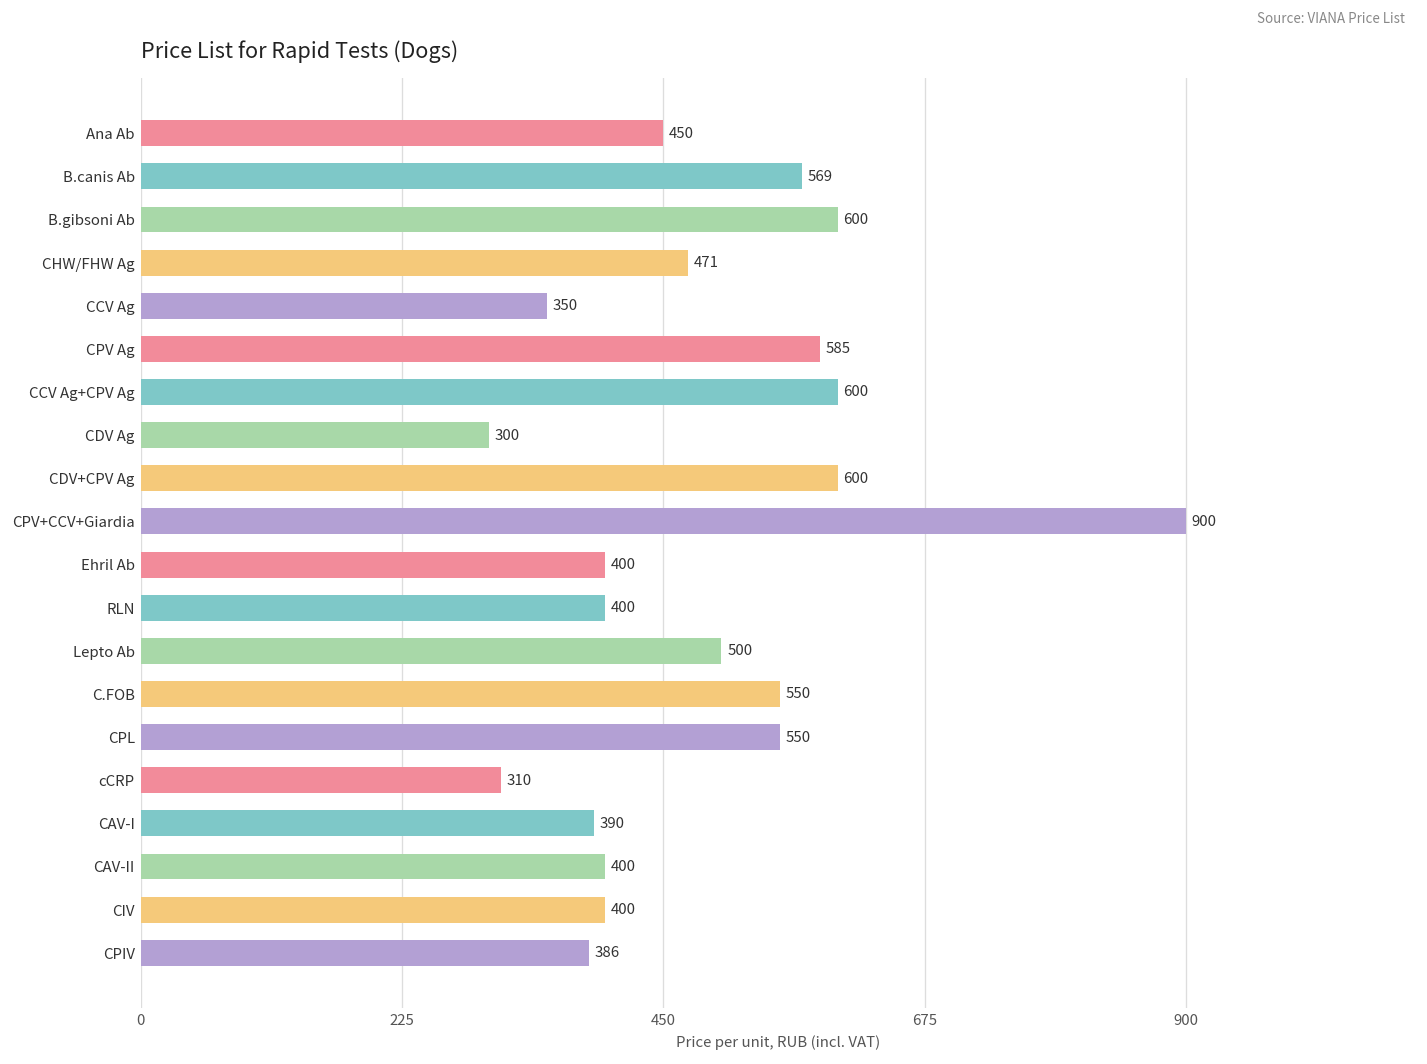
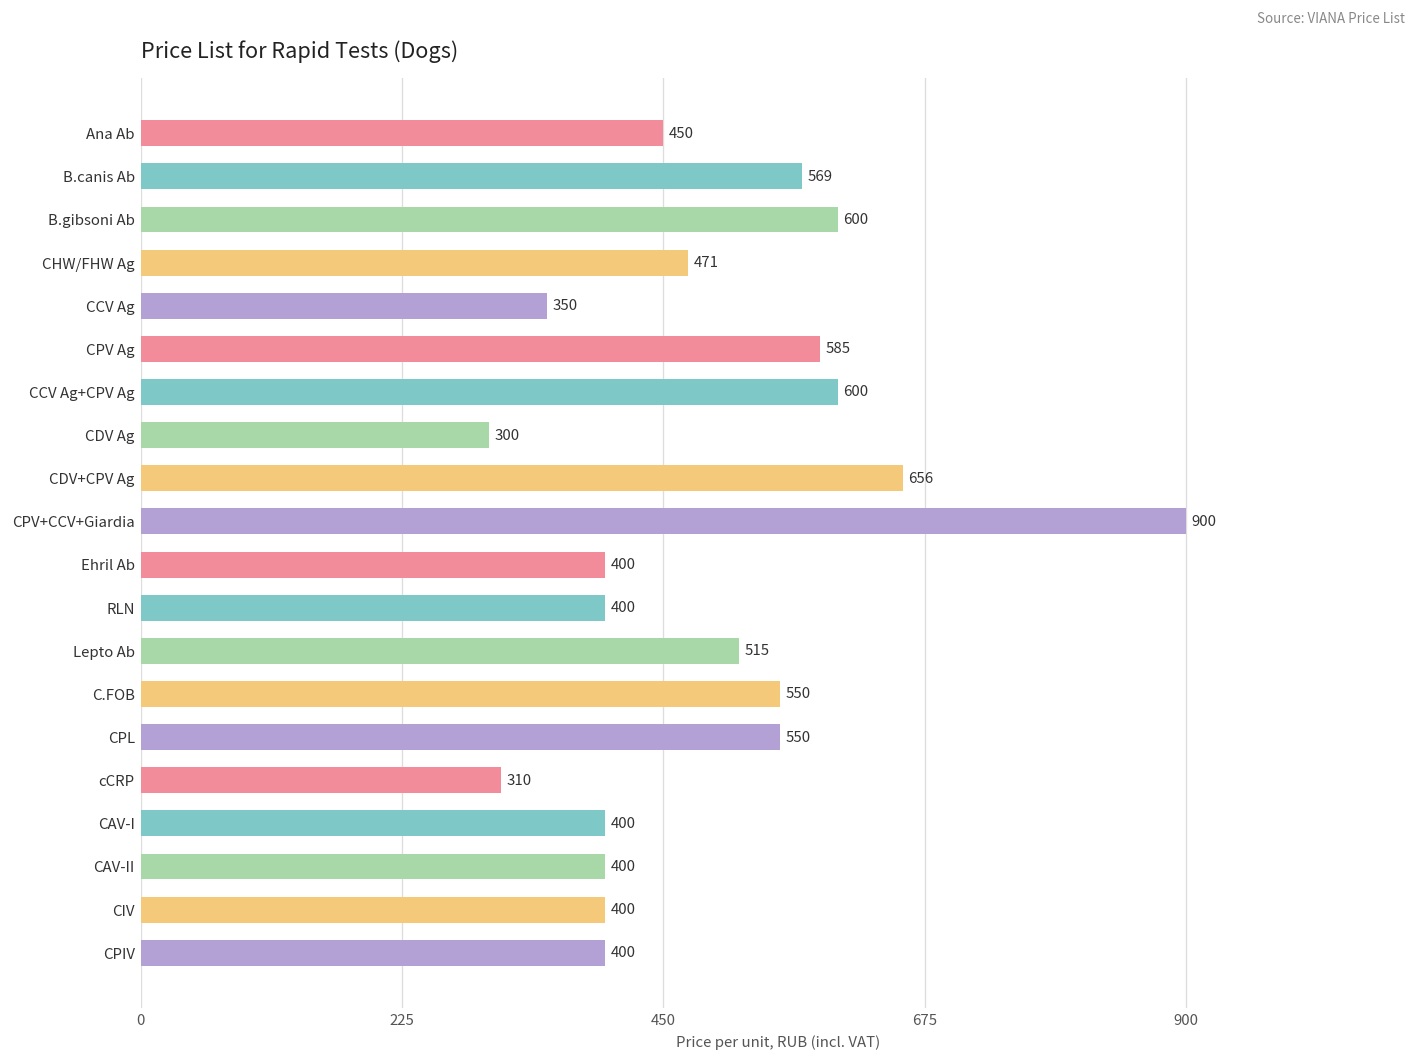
  {
    "Ana Ab": 450,
    "B.canis Ab": 569,
    "B.gibsoni Ab": 600,
    "CHW/FHW Ag": 471,
    "CCV Ag": 350,
    "CPV Ag": 585,
    "CCV Ag+CPV Ag": 600,
    "CDV Ag": 300,
-   "CDV+CPV Ag": 600,
+   "CDV+CPV Ag": 656,
    "CPV+CCV+Giardia": 900,
    "Ehril Ab": 400,
    "RLN": 400,
-   "Lepto Ab": 500,
+   "Lepto Ab": 515,
    "C.FOB": 550,
    "CPL": 550,
    "cCRP": 310,
-   "CAV-I": 390,
+   "CAV-I": 400,
    "CAV-II": 400,
    "CIV": 400,
-   "CPIV": 386
+   "CPIV": 400
  }
